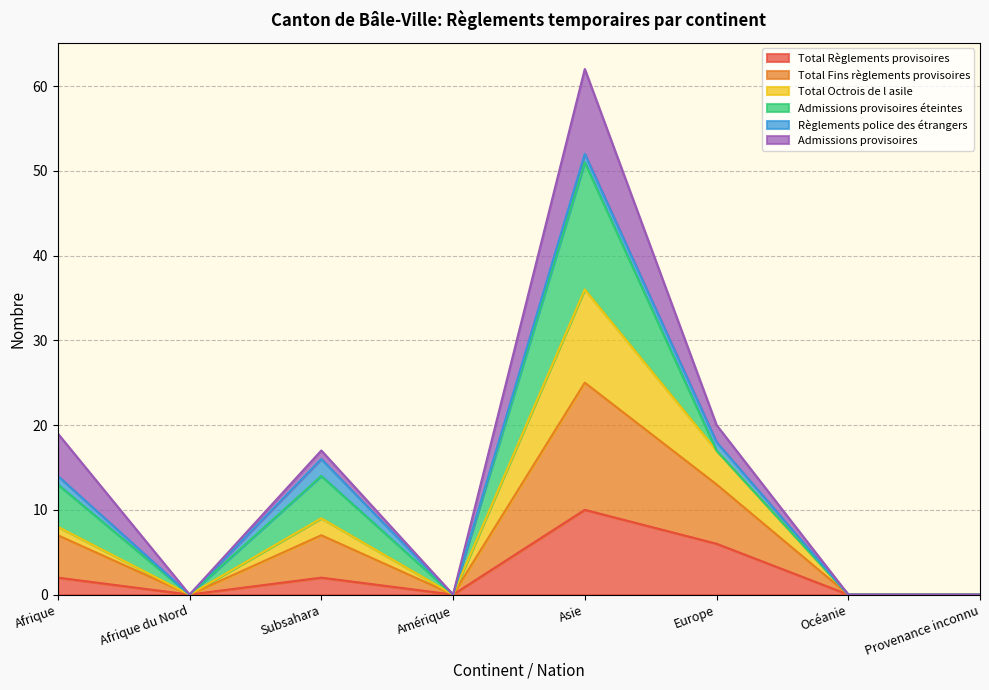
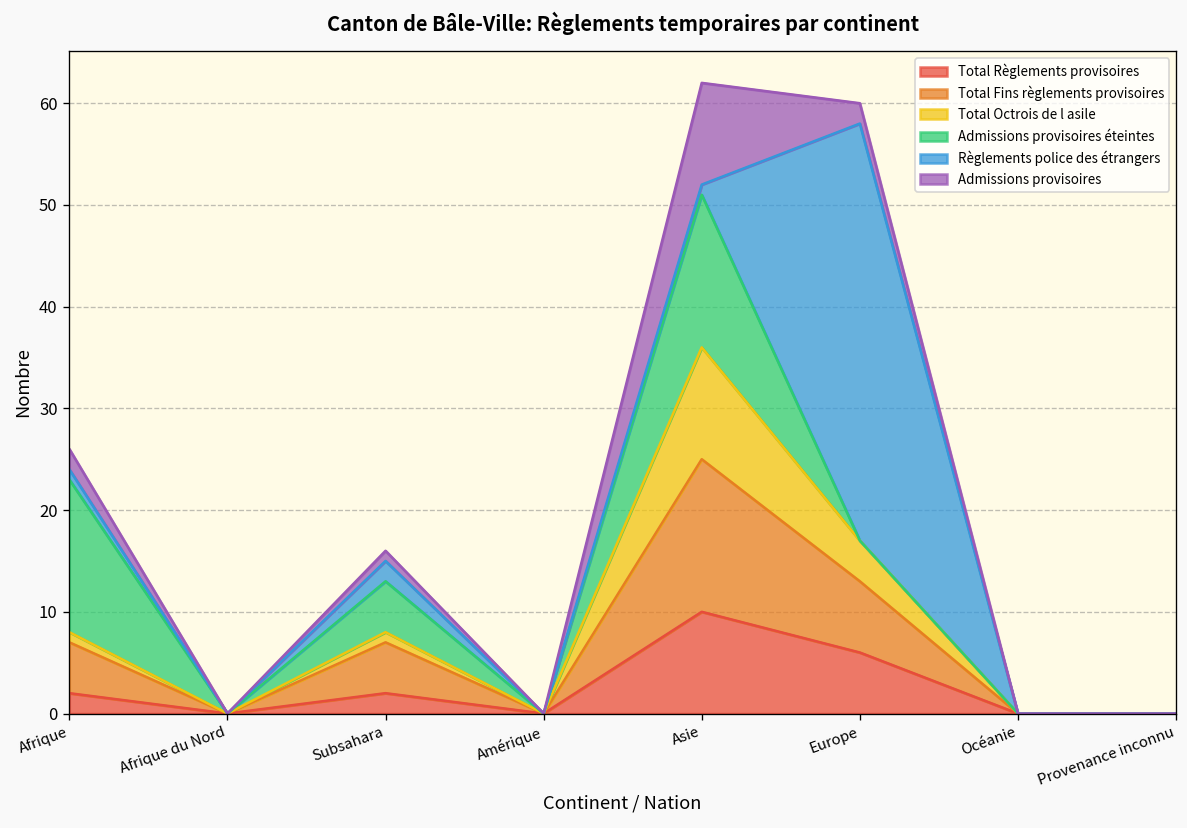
  {
    "Total Octrois de l asile": {
      "Afrique": 1,
-     "Subsahara": 2,
+     "Subsahara": 1,
      "Asie": 11
    },
    "Admissions provisoires éteintes": {
-     "Afrique": 5,
+     "Afrique": 15,
      "Subsahara": 5,
      "Asie": 15
    },
    "Règlements police des étrangers": {
      "Afrique": 1,
      "Subsahara": 2,
      "Asie": 1,
-     "Europe": 1
+     "Europe": 41
    },
    "Admissions provisoires": {
-     "Afrique": 5,
+     "Afrique": 2,
      "Subsahara": 1,
      "Asie": 10,
      "Europe": 2
    }
  }
